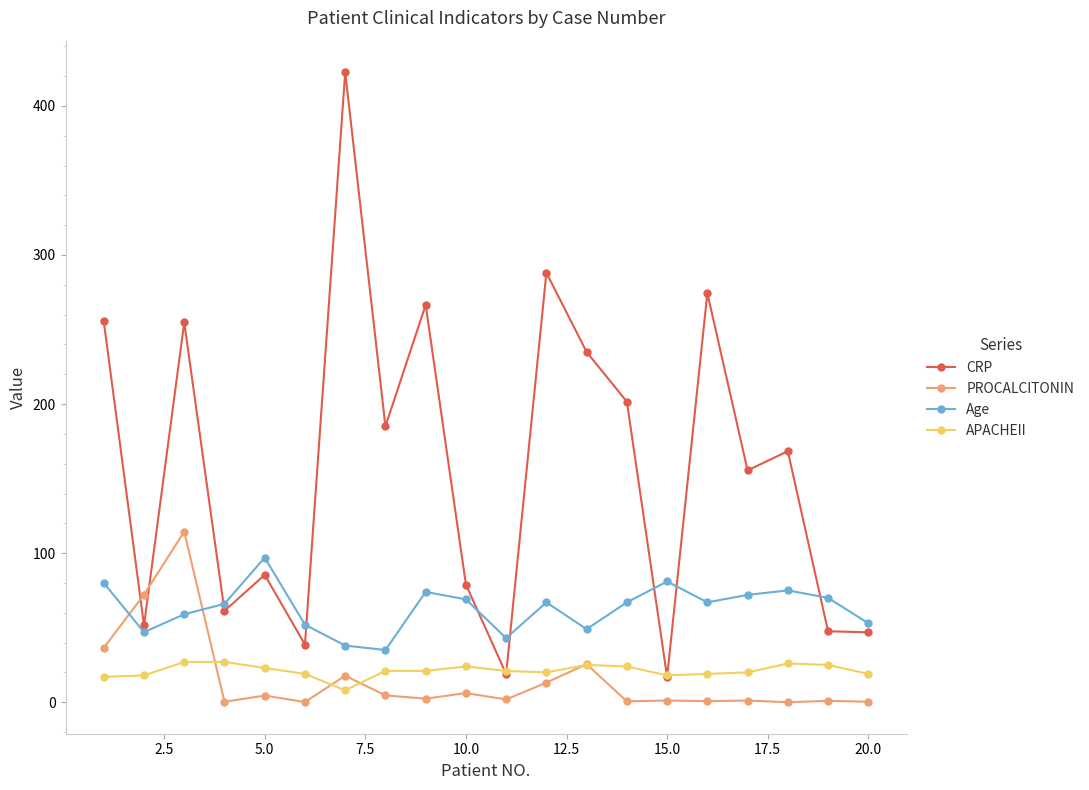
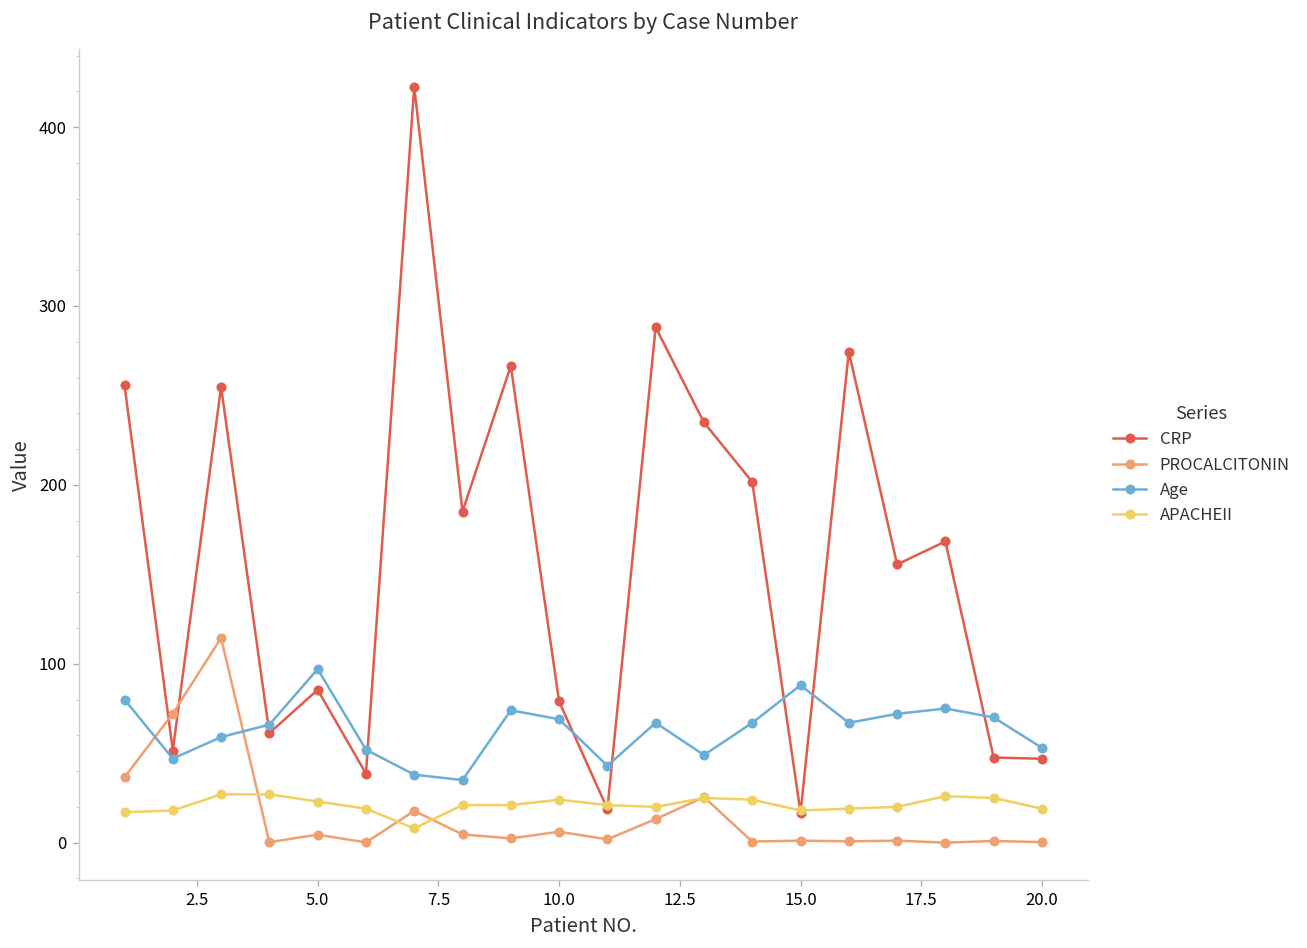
  {
    "CRP": {
      "5.0": 85,
      "10.0": 79,
      "20.0": 47
    },
    "Age": {
      "5.0": 97,
      "10.0": 69,
-     "15.0": 81,
+     "15.0": 88,
      "20.0": 53
    }
  }
